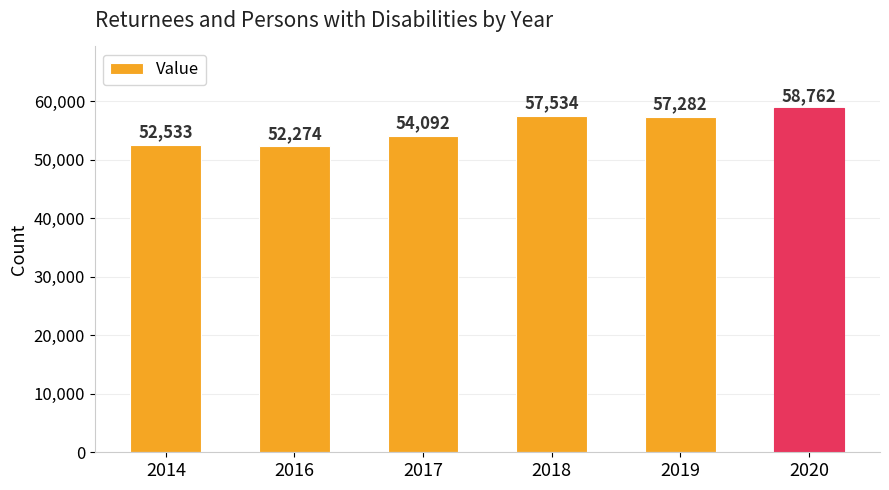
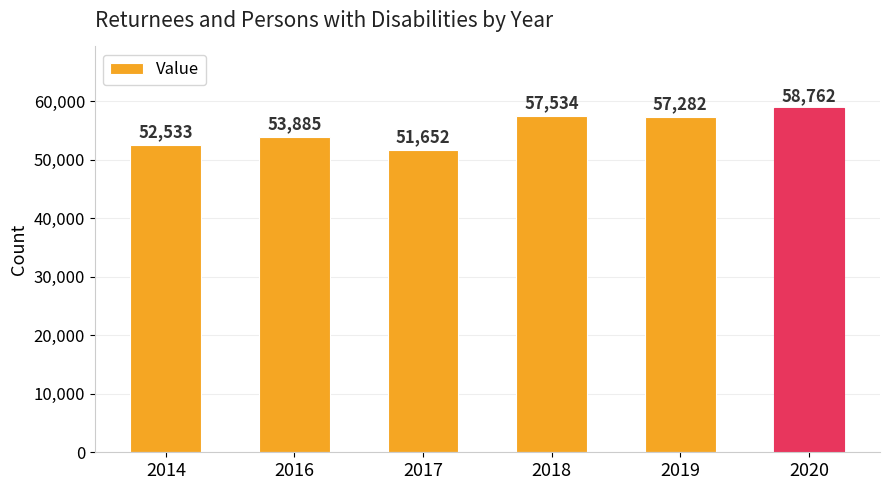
  {
    "2014": "52,533",
-   "2016": "52,274",
-   "2017": "54,092",
+   "2016": "53,885",
+   "2017": "51,652",
    "2018": "57,534",
    "2019": "57,282",
    "2020": "58,762"
  }
